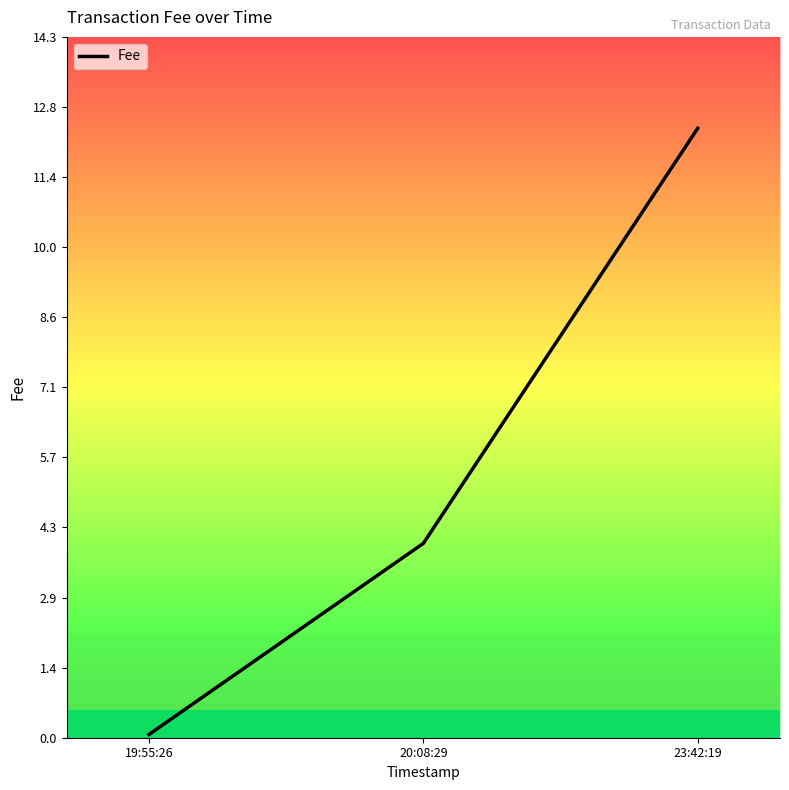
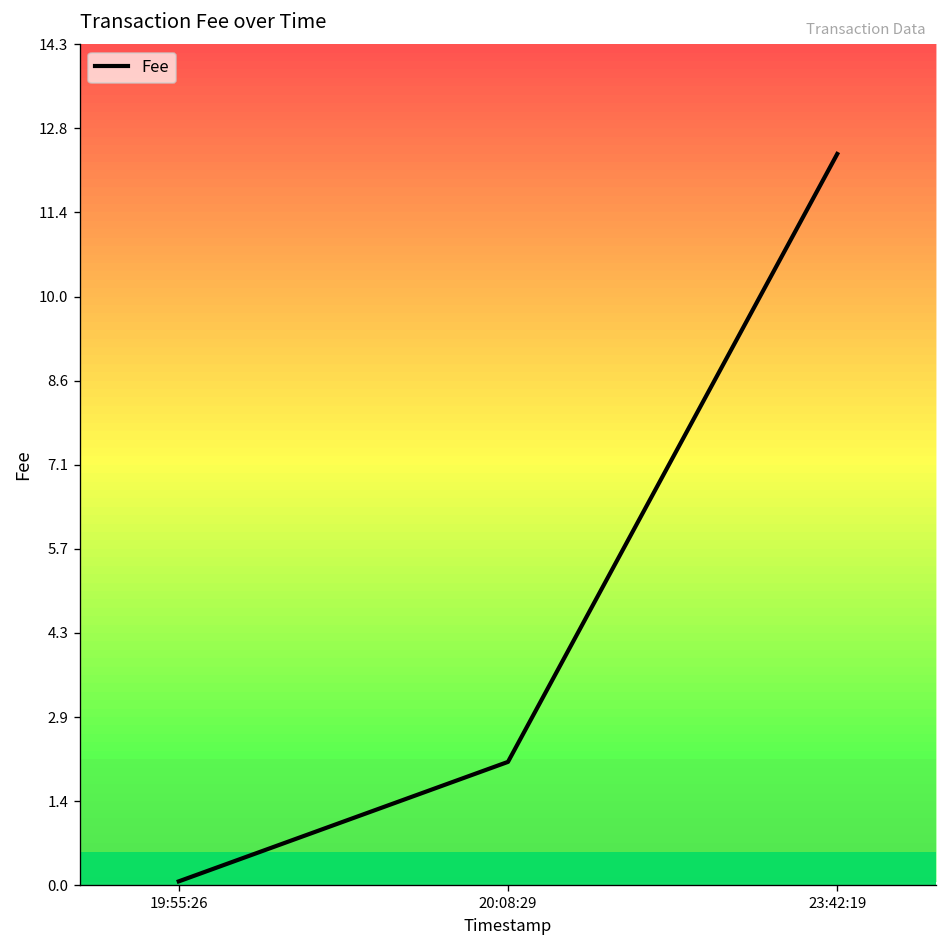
  {
    "Fee": {
      "19:55:26": 0.1,
-     "20:08:29": 4.0,
+     "20:08:29": 2.1,
      "23:42:19": 12.4
    }
  }
